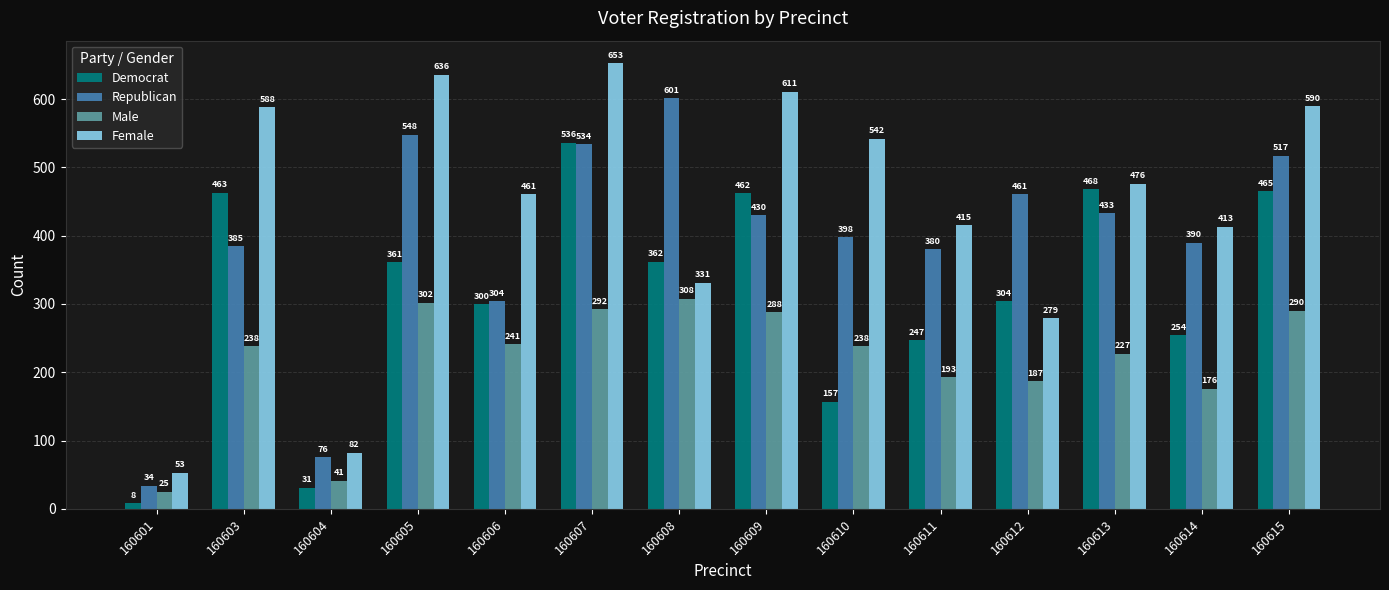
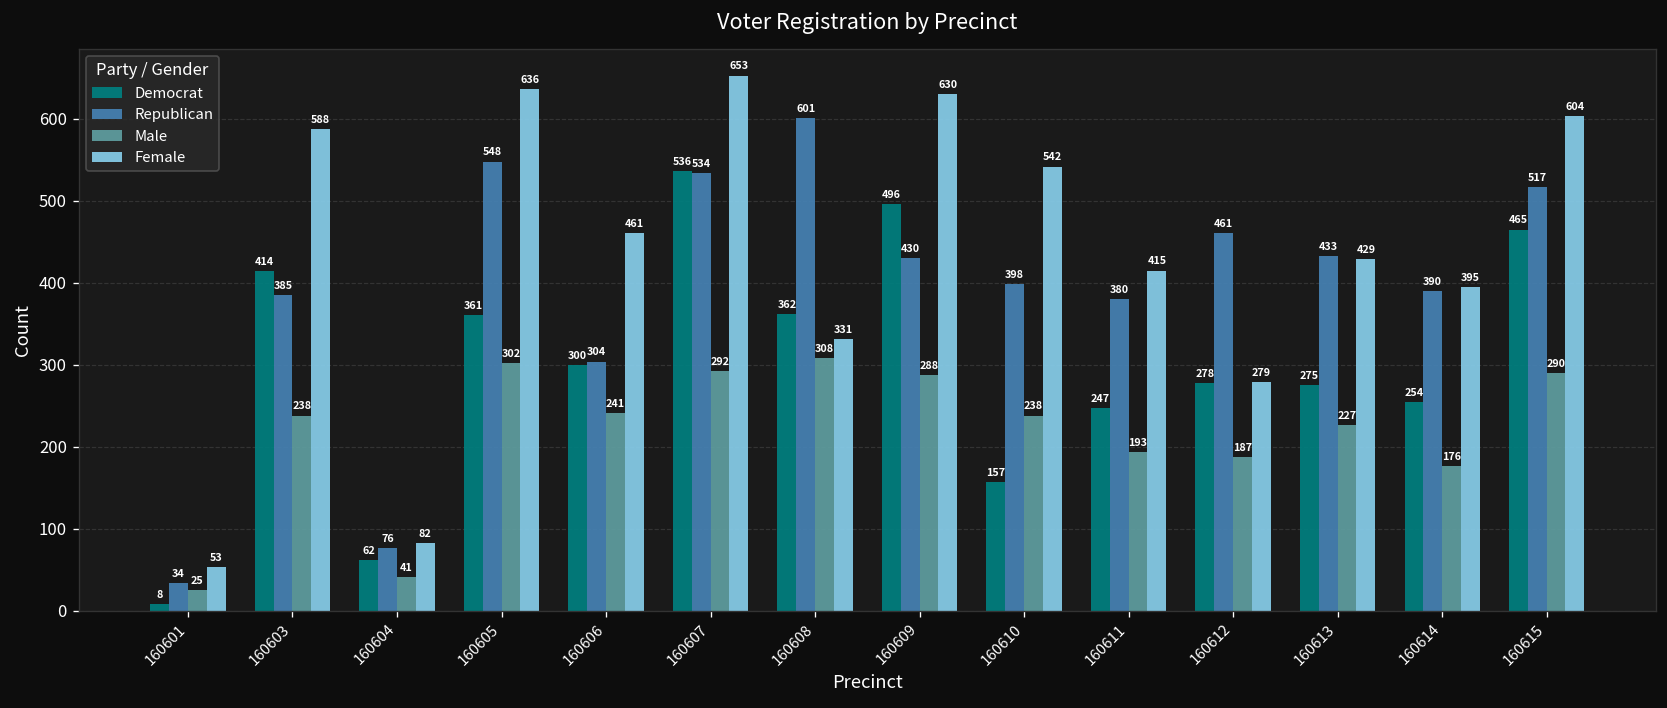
  {
    "Democrat": {
      "160601": 8,
-     "160603": 463,
-     "160604": 31,
+     "160603": 414,
+     "160604": 62,
      "160605": 361,
      "160606": 300,
      "160607": 536,
      "160608": 362,
-     "160609": 462,
+     "160609": 496,
      "160610": 157,
      "160611": 247,
-     "160612": 304,
-     "160613": 468,
+     "160612": 278,
+     "160613": 275,
      "160614": 254,
      "160615": 465
    },
    "Female": {
      "160601": 53,
      "160603": 588,
      "160604": 82,
      "160605": 636,
      "160606": 461,
      "160607": 653,
      "160608": 331,
-     "160609": 611,
+     "160609": 630,
      "160610": 542,
      "160611": 415,
      "160612": 279,
-     "160613": 476,
-     "160614": 413,
-     "160615": 590
+     "160613": 429,
+     "160614": 395,
+     "160615": 604
    }
  }
